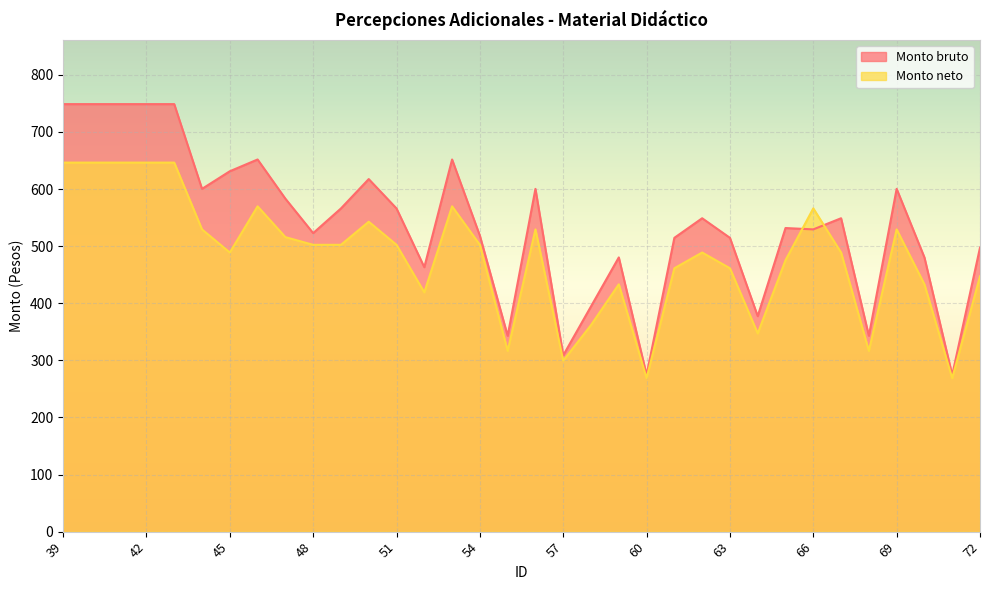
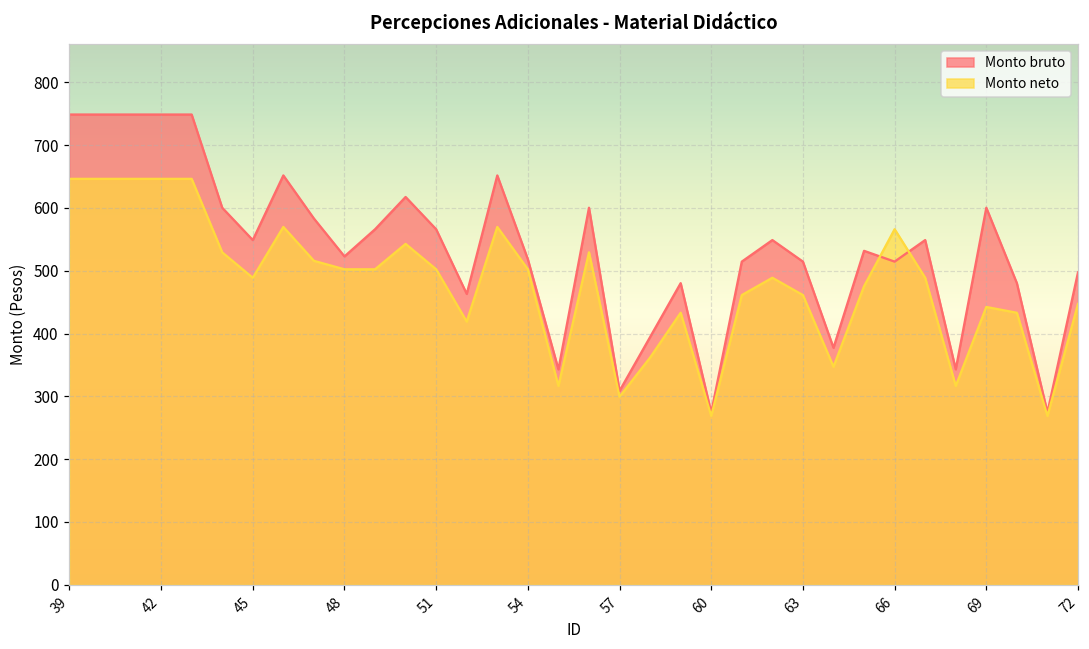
  {
    "Monto bruto": {
      "39": 750,
      "42": 750,
-     "45": 630,
+     "45": 550,
      "48": 520,
      "51": 570,
      "54": 520,
      "57": 310,
      "60": 270,
      "63": 510,
-     "66": 530,
+     "66": 510,
      "69": 600,
      "72": 500
    },
    "Monto neto": {
      "39": 650,
      "42": 650,
      "45": 490,
      "48": 500,
      "51": 500,
      "54": 500,
      "57": 300,
      "60": 270,
      "63": 460,
      "66": 570,
-     "69": 530,
+     "69": 440,
      "72": 450
    }
  }
